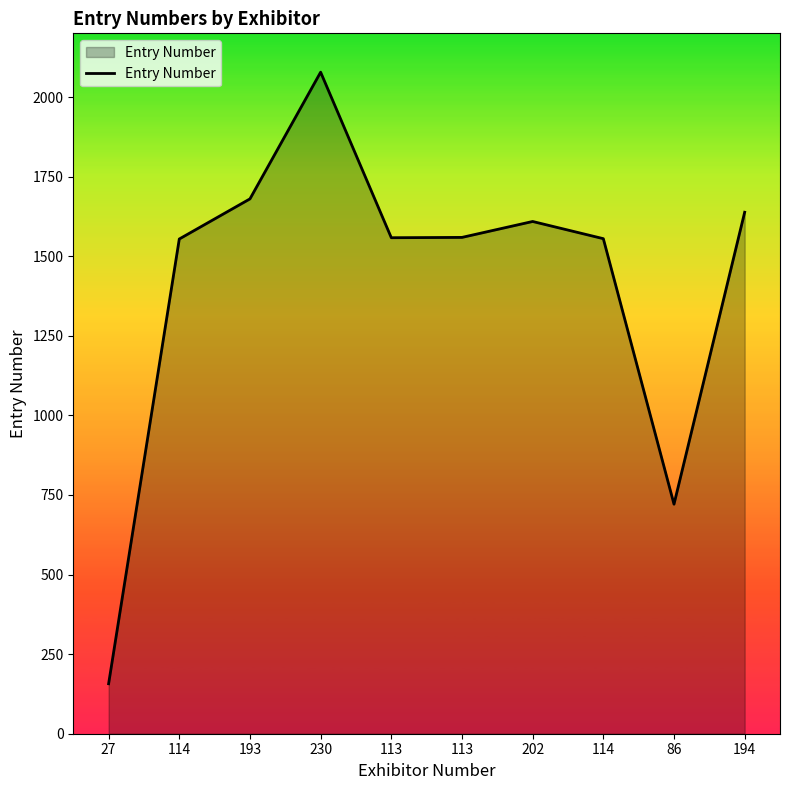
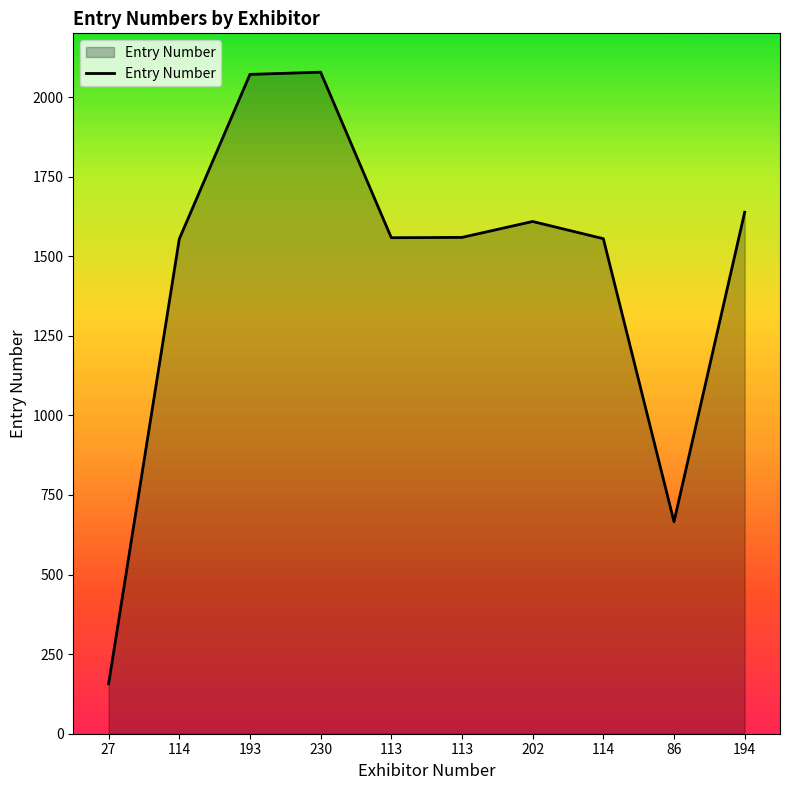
  {
    "27": 160,
-   "193": 1680,
+   "193": 2070,
    "230": 2080,
    "202": 1610,
-   "86": 720,
+   "86": 670,
    "194": 1640
  }
